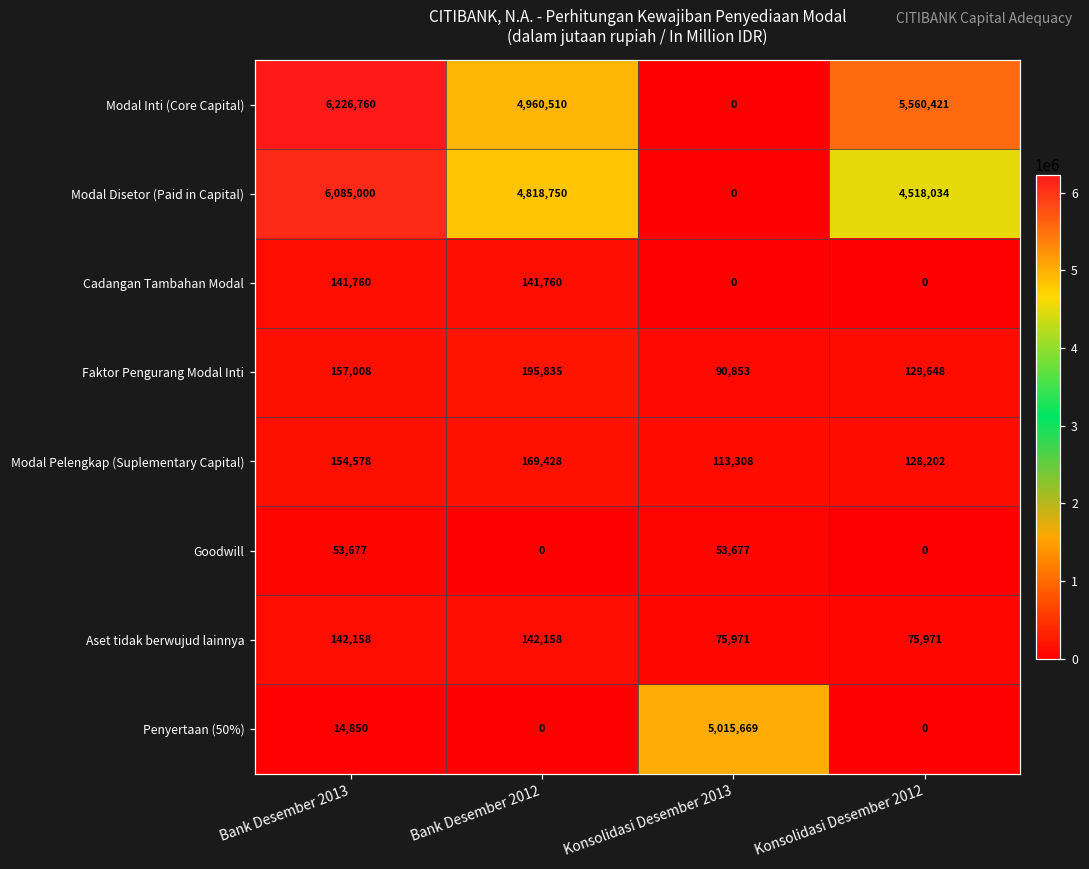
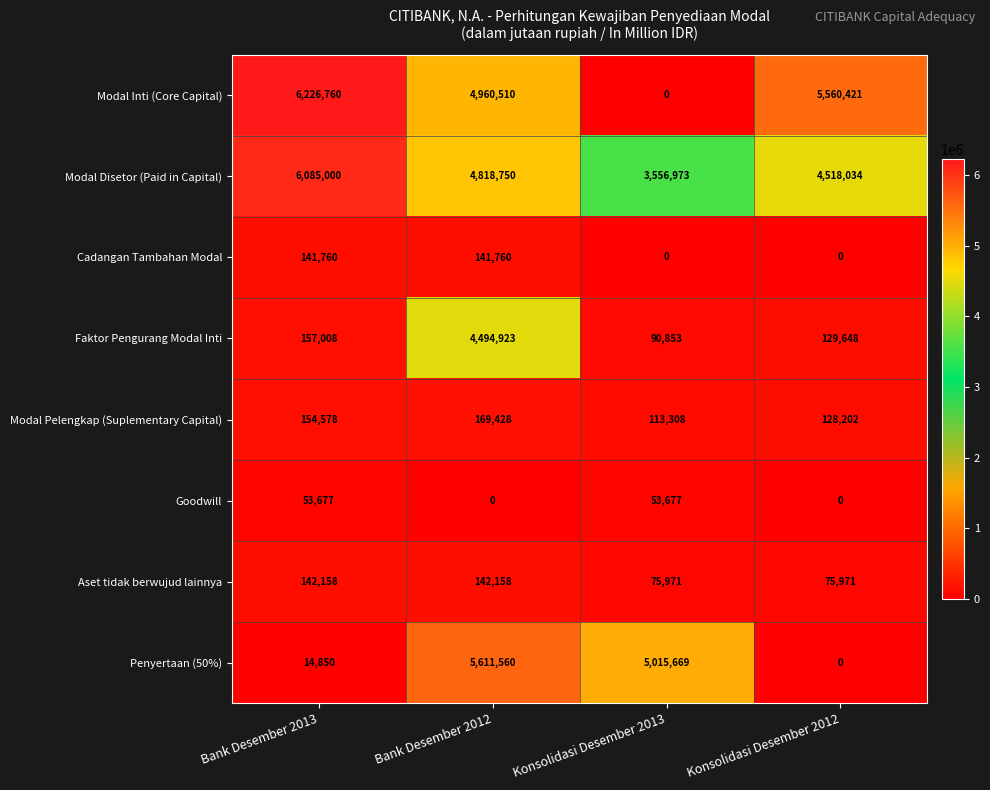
  {
    "Modal Inti (Core Capital)": {
      "Bank Desember 2013": "6,226,760",
      "Bank Desember 2012": "4,960,510",
      "Konsolidasi Desember 2013": "0",
      "Konsolidasi Desember 2012": "5,560,421"
    },
    "Modal Disetor (Paid in Capital)": {
      "Bank Desember 2013": "6,085,000",
      "Bank Desember 2012": "4,818,750",
-     "Konsolidasi Desember 2013": "0",
+     "Konsolidasi Desember 2013": "3,556,973",
      "Konsolidasi Desember 2012": "4,518,034"
    },
    "Cadangan Tambahan Modal": {
      "Bank Desember 2013": "141,760",
      "Bank Desember 2012": "141,760",
      "Konsolidasi Desember 2013": "0",
      "Konsolidasi Desember 2012": "0"
    },
    "Faktor Pengurang Modal Inti": {
      "Bank Desember 2013": "157,008",
-     "Bank Desember 2012": "195,835",
+     "Bank Desember 2012": "4,494,923",
      "Konsolidasi Desember 2013": "90,853",
      "Konsolidasi Desember 2012": "129,648"
    },
    "Modal Pelengkap (Suplementary Capital)": {
      "Bank Desember 2013": "154,578",
      "Bank Desember 2012": "169,428",
      "Konsolidasi Desember 2013": "113,308",
      "Konsolidasi Desember 2012": "128,202"
    },
    "Goodwill": {
      "Bank Desember 2013": "53,677",
      "Bank Desember 2012": "0",
      "Konsolidasi Desember 2013": "53,677",
      "Konsolidasi Desember 2012": "0"
    },
    "Aset tidak berwujud lainnya": {
      "Bank Desember 2013": "142,158",
      "Bank Desember 2012": "142,158",
      "Konsolidasi Desember 2013": "75,971",
      "Konsolidasi Desember 2012": "75,971"
    },
    "Penyertaan (50%)": {
      "Bank Desember 2013": "14,850",
-     "Bank Desember 2012": "0",
+     "Bank Desember 2012": "5,611,560",
      "Konsolidasi Desember 2013": "5,015,669",
      "Konsolidasi Desember 2012": "0"
    }
  }
